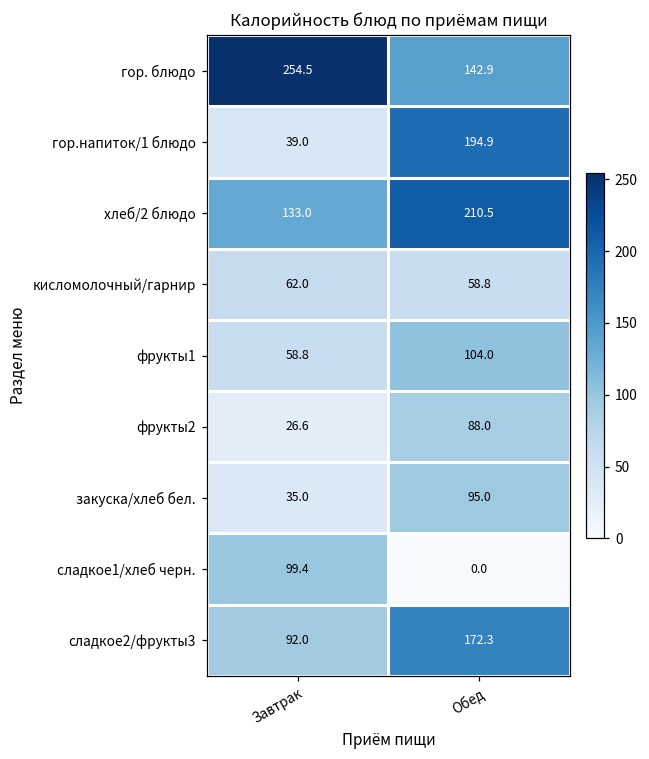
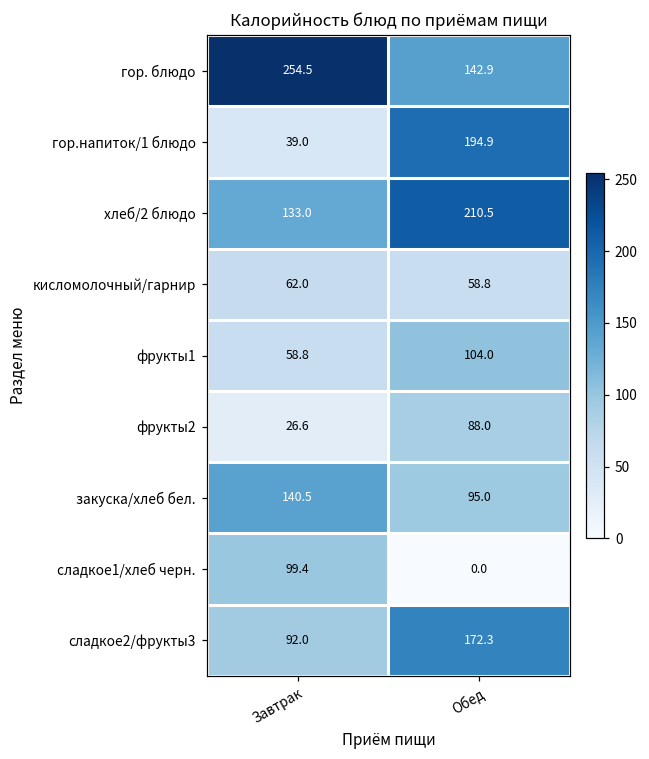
  {
    "гор. блюдо": {
      "Завтрак": 254.5,
      "Обед": 142.9
    },
    "гор.напиток/1 блюдо": {
      "Завтрак": 39.0,
      "Обед": 194.9
    },
    "хлеб/2 блюдо": {
      "Завтрак": 133.0,
      "Обед": 210.5
    },
    "кисломолочный/гарнир": {
      "Завтрак": 62.0,
      "Обед": 58.8
    },
    "фрукты1": {
      "Завтрак": 58.8,
      "Обед": 104.0
    },
    "фрукты2": {
      "Завтрак": 26.6,
      "Обед": 88.0
    },
    "закуска/хлеб бел.": {
-     "Завтрак": 35.0,
+     "Завтрак": 140.5,
      "Обед": 95.0
    },
    "сладкое1/хлеб черн.": {
      "Завтрак": 99.4,
      "Обед": 0.0
    },
    "сладкое2/фрукты3": {
      "Завтрак": 92.0,
      "Обед": 172.3
    }
  }
